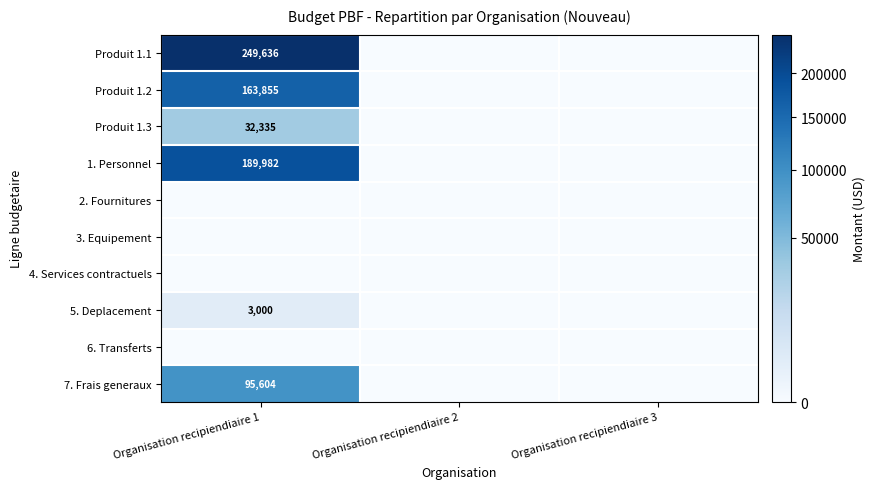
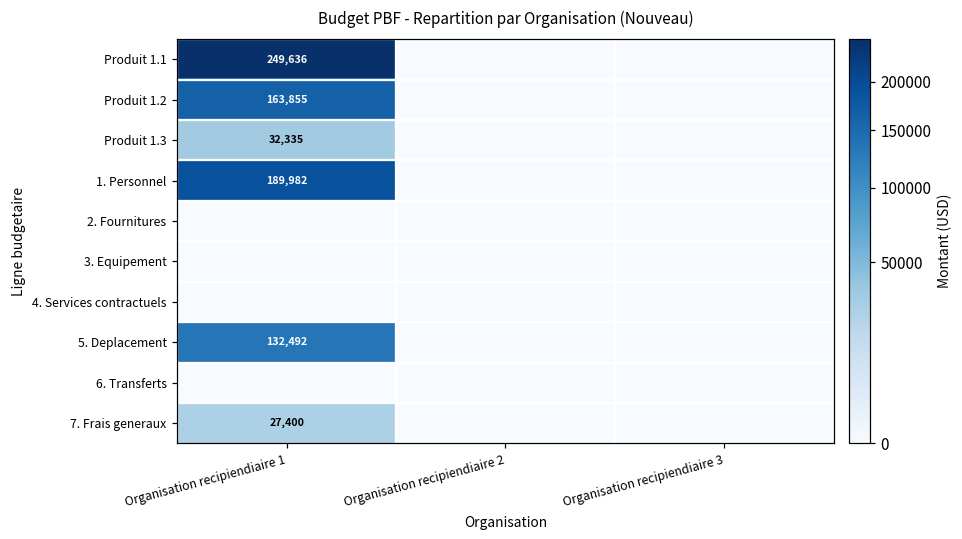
  {
    "Produit 1.1": {
      "Organisation recipiendiaire 1": "249,636"
    },
    "Produit 1.2": {
      "Organisation recipiendiaire 1": "163,855"
    },
    "Produit 1.3": {
      "Organisation recipiendiaire 1": "32,335"
    },
    "1. Personnel": {
      "Organisation recipiendiaire 1": "189,982"
    },
    "5. Deplacement": {
-     "Organisation recipiendiaire 1": "3,000"
+     "Organisation recipiendiaire 1": "132,492"
    },
    "7. Frais generaux": {
-     "Organisation recipiendiaire 1": "95,604"
+     "Organisation recipiendiaire 1": "27,400"
    }
  }
